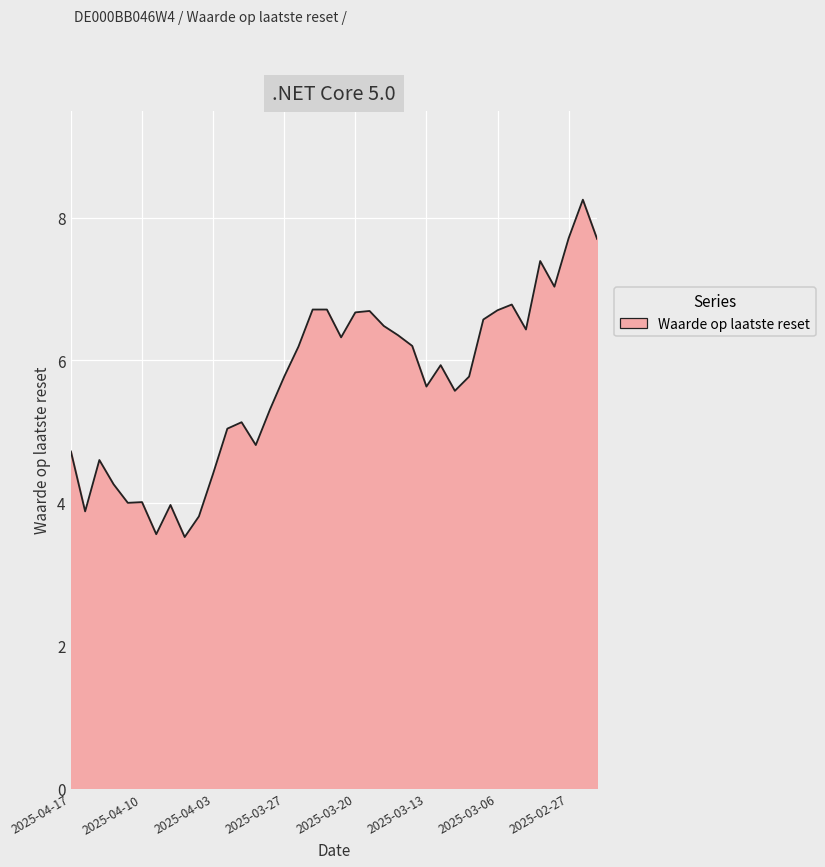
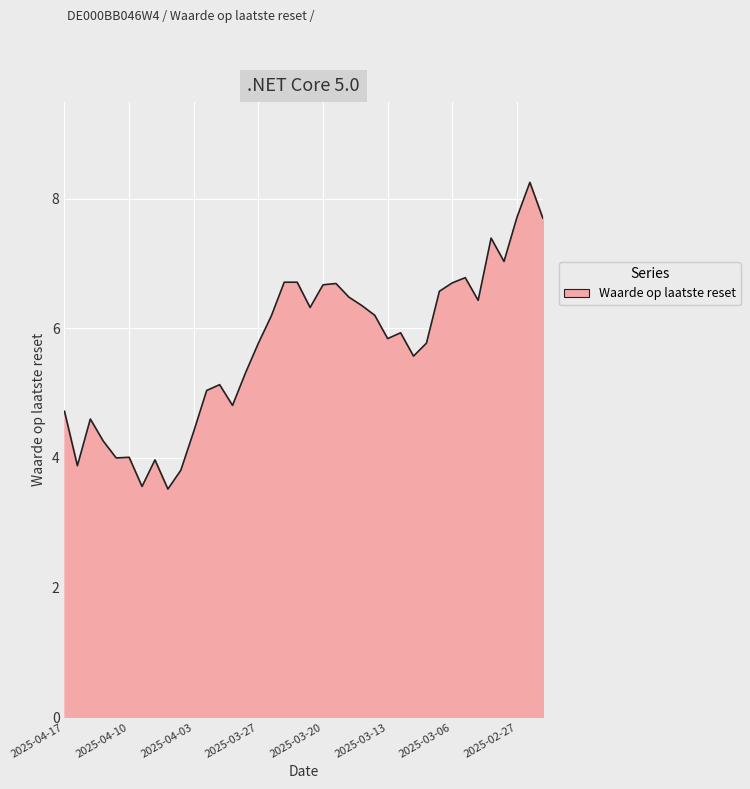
  {
    "2025-04-17": 4.7,
    "2025-04-10": 4.0,
    "2025-04-03": 4.4,
    "2025-03-27": 5.8,
    "2025-03-20": 6.7,
-   "2025-03-13": 5.6,
+   "2025-03-13": 5.8,
    "2025-03-06": 6.7,
    "2025-02-27": 7.7
  }
